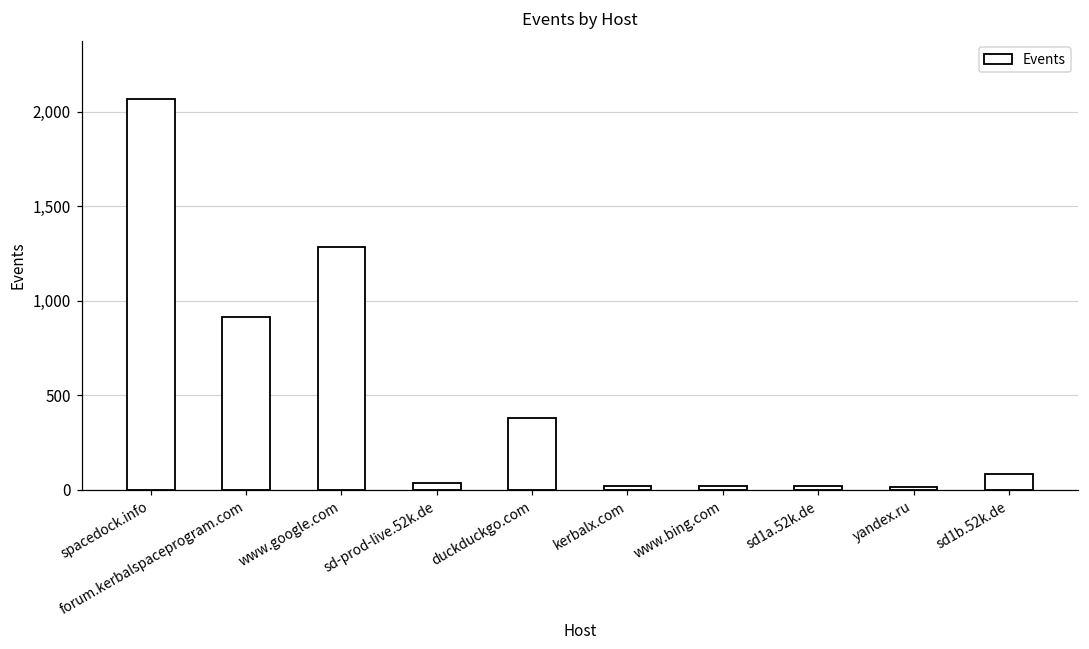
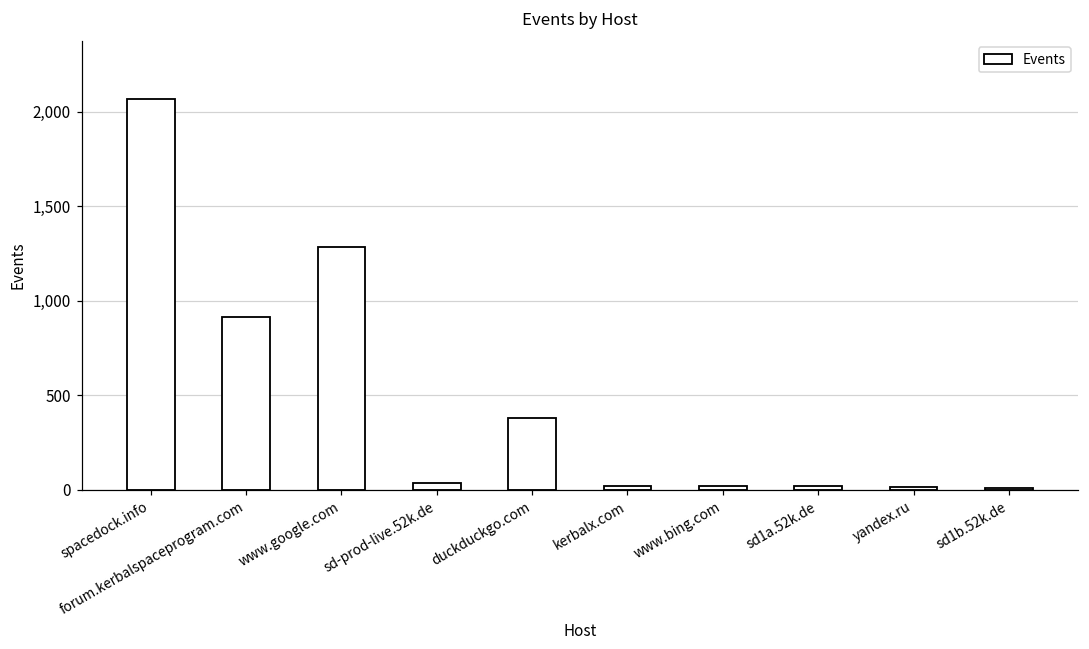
  {
    "spacedock.info": "2,070",
    "forum.kerbalspaceprogram.com": "910",
    "www.google.com": "1,280",
    "sd-prod-live.52k.de": "30",
    "duckduckgo.com": "380",
    "kerbalx.com": "20",
    "www.bing.com": "20",
    "sd1a.52k.de": "20",
    "yandex.ru": "20",
-   "sd1b.52k.de": "90"
+   "sd1b.52k.de": "10"
  }
